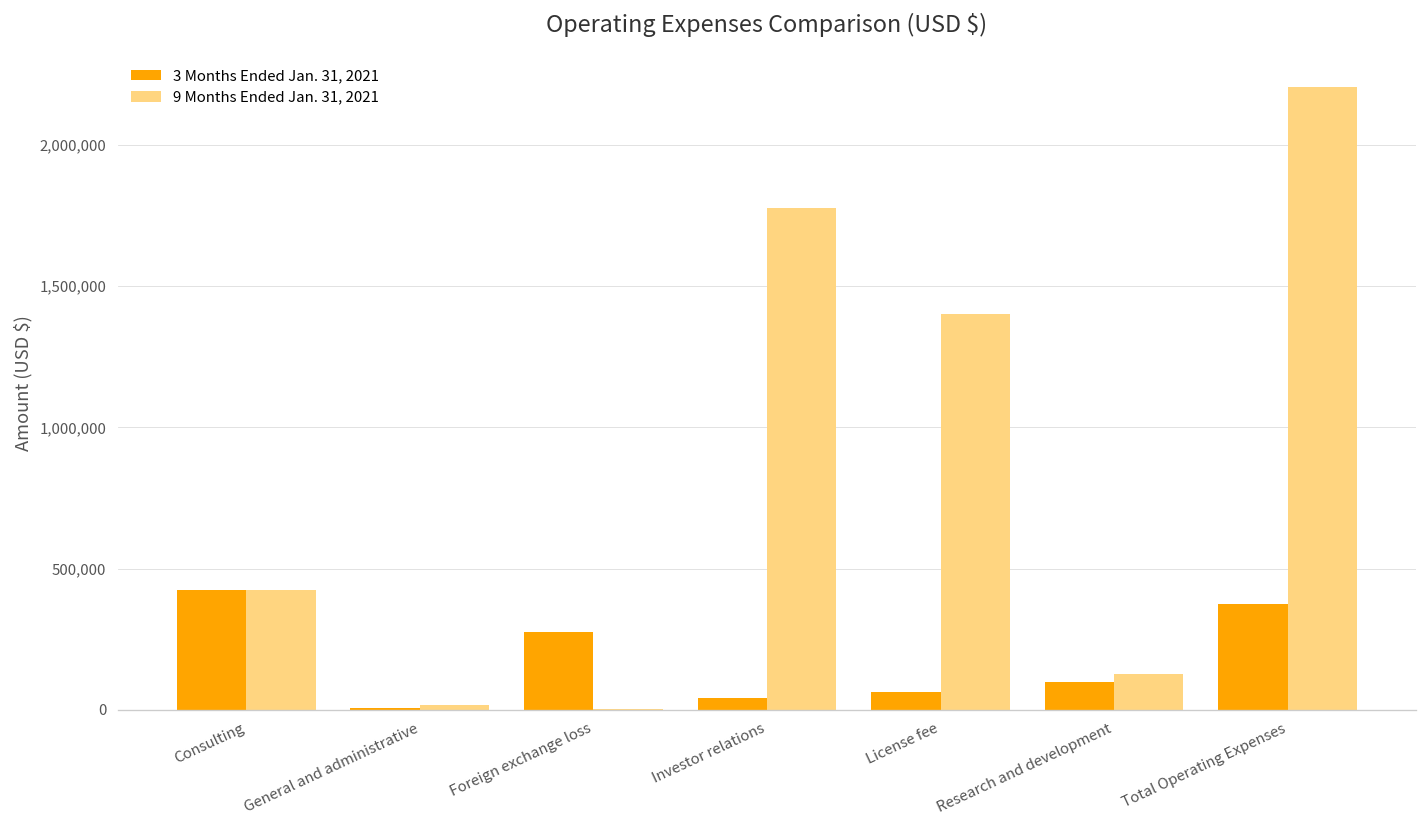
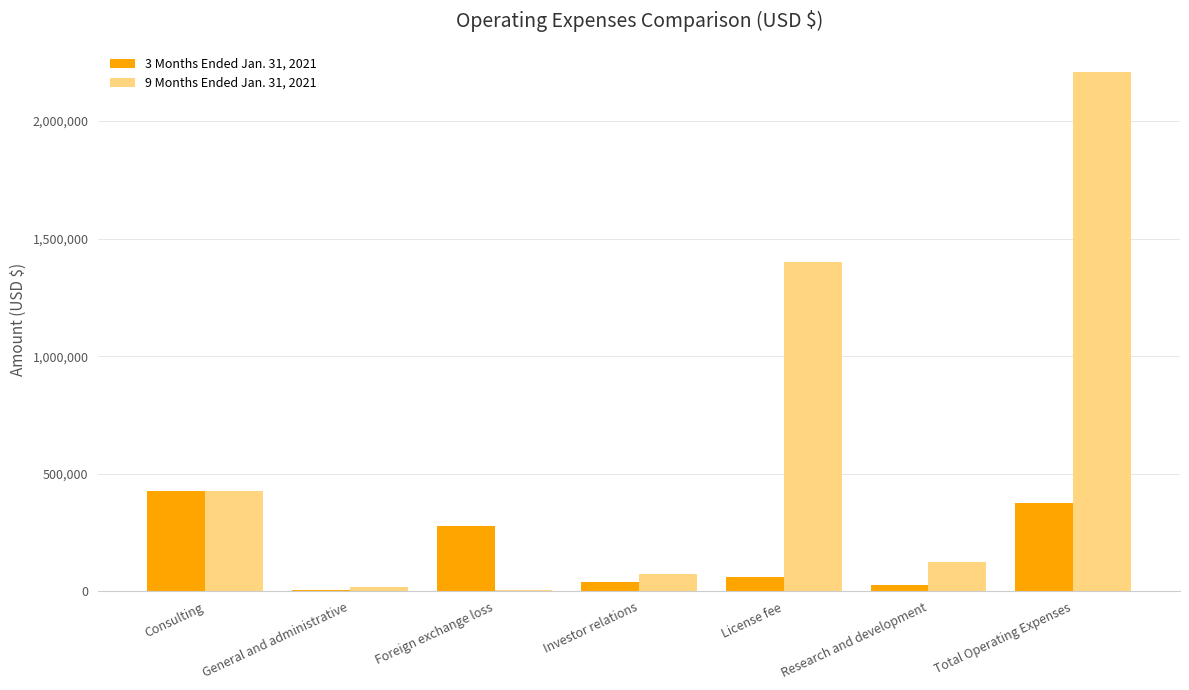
  {
    "3 Months Ended Jan. 31, 2021": {
      "Consulting": "430,000",
      "Foreign exchange loss": "280,000",
      "Investor relations": "40,000",
      "License fee": "60,000",
-     "Research and development": "100,000",
+     "Research and development": "30,000",
      "Total Operating Expenses": "380,000"
    },
    "9 Months Ended Jan. 31, 2021": {
      "Consulting": "430,000",
      "General and administrative": "20,000",
-     "Investor relations": "1,780,000",
+     "Investor relations": "80,000",
      "License fee": "1,400,000",
      "Research and development": "120,000",
      "Total Operating Expenses": "2,210,000"
    }
  }
